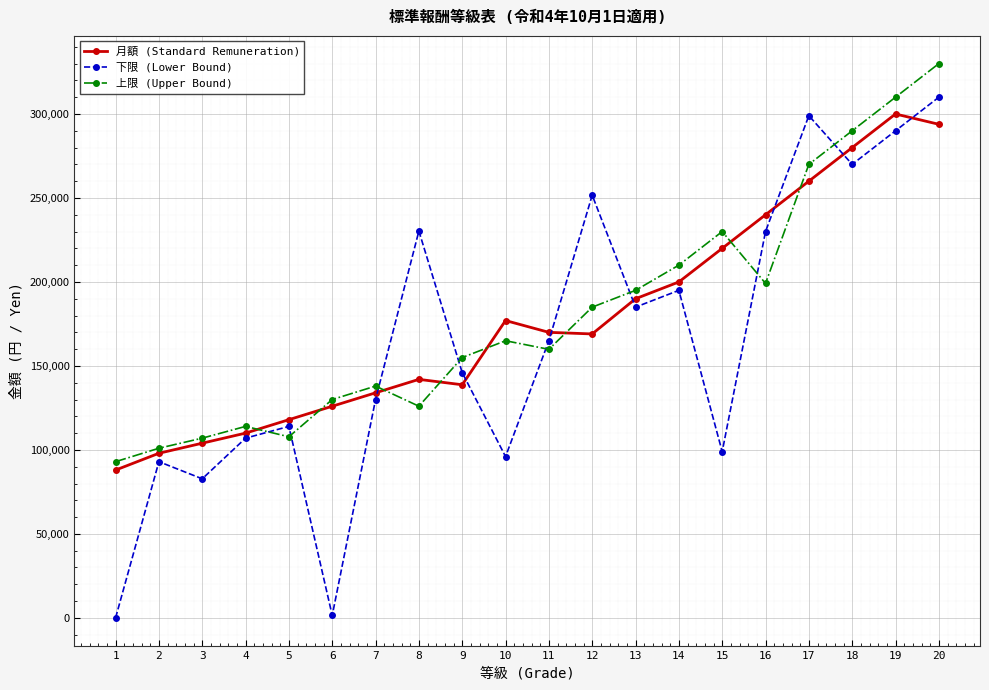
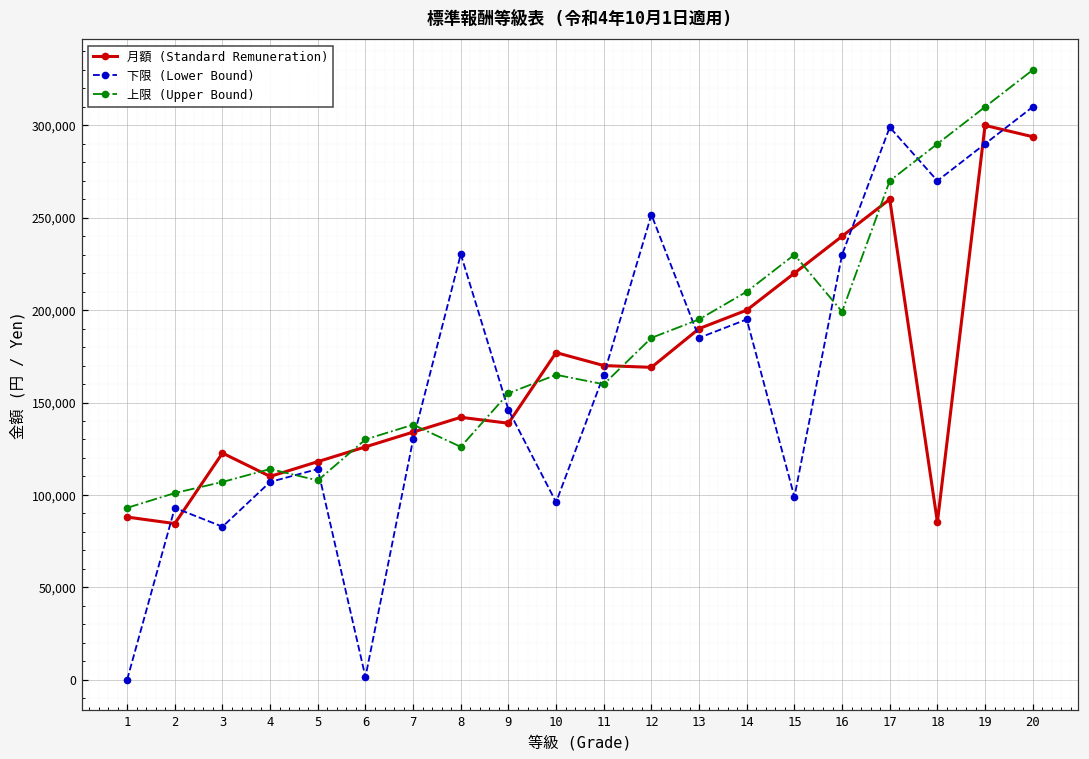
  {
    "月額 (Standard Remuneration)": {
      "1": "88,000",
-     "2": "98,000",
-     "3": "104,000",
+     "2": "84,000",
+     "3": "123,000",
      "4": "110,000",
      "5": "118,000",
      "6": "126,000",
      "7": "134,000",
      "8": "142,000",
      "9": "139,000",
      "10": "177,000",
      "11": "170,000",
      "12": "169,000",
      "13": "190,000",
      "14": "200,000",
      "15": "220,000",
      "16": "240,000",
      "17": "260,000",
-     "18": "280,000",
+     "18": "85,000",
      "19": "300,000",
      "20": "294,000"
    },
    "下限 (Lower Bound)": {
      "1": "0",
      "2": "93,000",
      "3": "83,000",
      "4": "107,000",
      "5": "114,000",
      "6": "1,000",
      "7": "130,000",
      "8": "230,000",
      "9": "146,000",
      "10": "96,000",
      "11": "165,000",
      "12": "252,000",
      "13": "185,000",
      "14": "195,000",
      "15": "99,000",
      "16": "230,000",
      "17": "299,000",
      "18": "270,000",
      "19": "290,000",
      "20": "310,000"
    },
    "上限 (Upper Bound)": {
      "1": "93,000",
      "2": "101,000",
      "3": "107,000",
      "4": "114,000",
      "5": "108,000",
      "6": "130,000",
      "7": "138,000",
      "8": "126,000",
      "9": "155,000",
      "10": "165,000",
      "11": "160,000",
      "12": "185,000",
      "13": "195,000",
      "14": "210,000",
      "15": "230,000",
      "16": "199,000",
      "17": "270,000",
      "18": "290,000",
      "19": "310,000",
      "20": "330,000"
    }
  }
